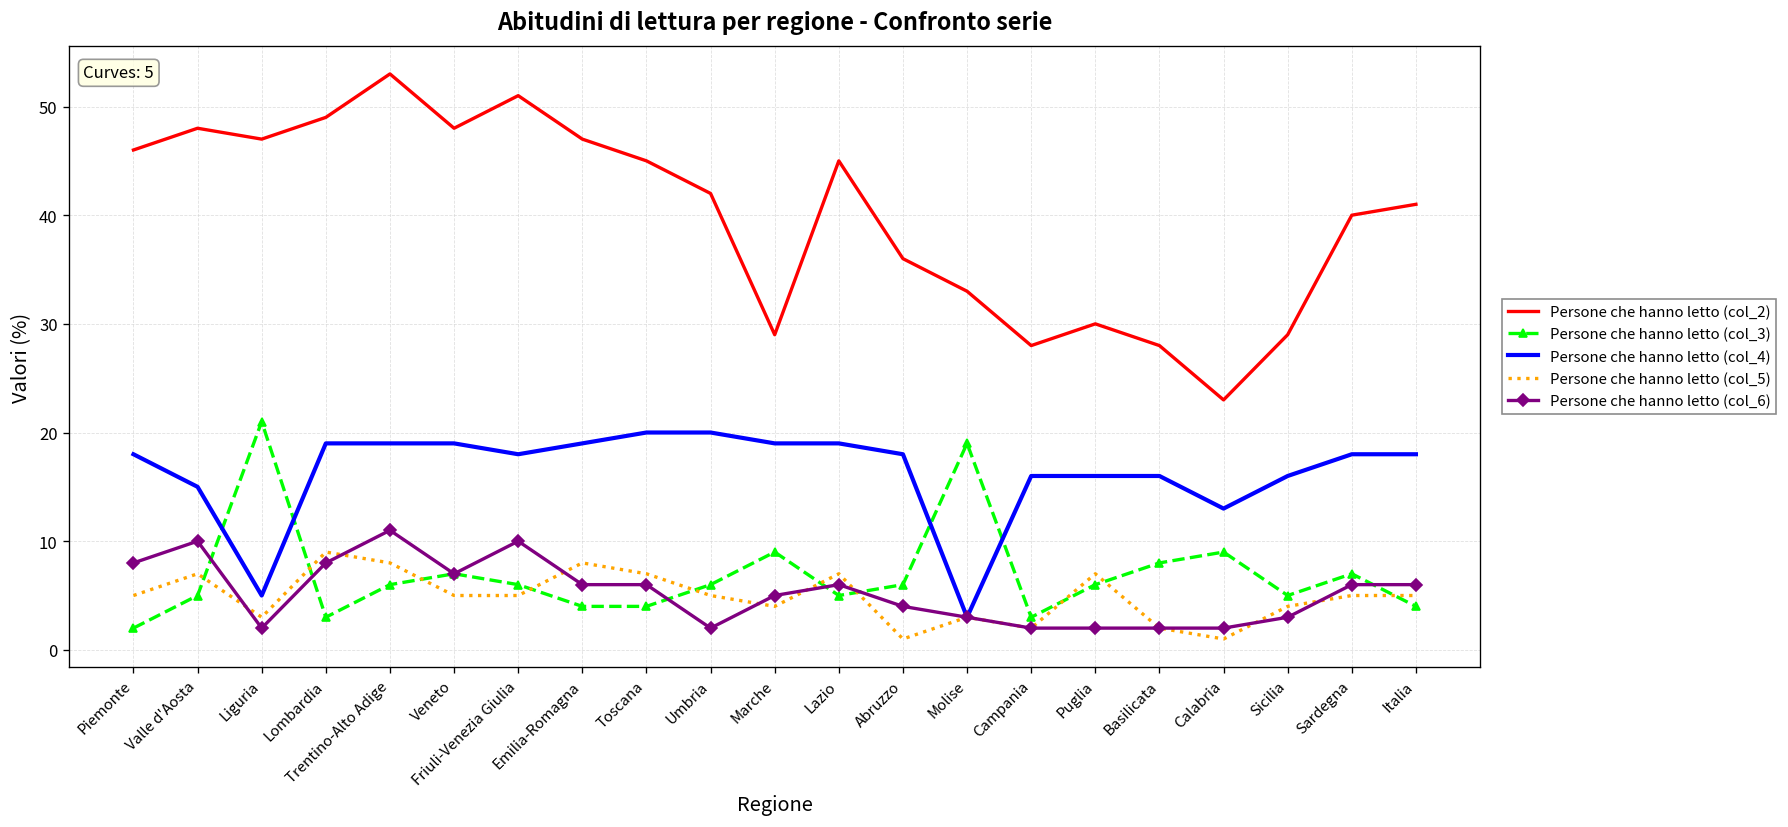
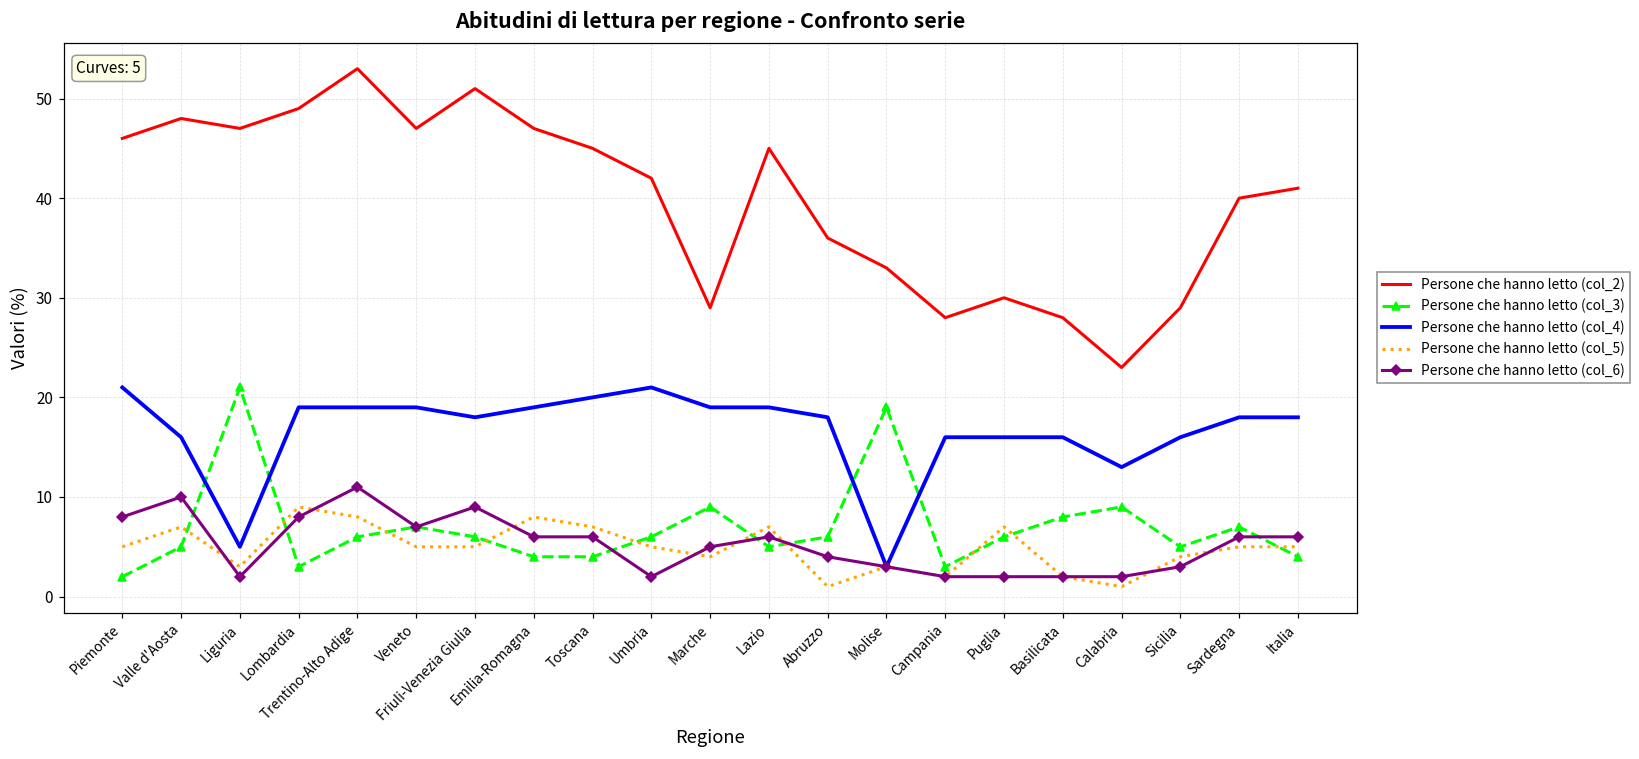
  {
    "Persone che hanno letto (col_2)": {
      "Piemonte": 46,
      "Valle d'Aosta": 48,
      "Liguria": 47,
      "Lombardia": 49,
      "Trentino-Alto Adige": 53,
-     "Veneto": 48,
+     "Veneto": 47,
      "Friuli-Venezia Giulia": 51,
      "Emilia-Romagna": 47,
      "Toscana": 45,
      "Umbria": 42,
      "Marche": 29,
      "Lazio": 45,
      "Abruzzo": 36,
      "Molise": 33,
      "Campania": 28,
      "Puglia": 30,
      "Basilicata": 28,
      "Calabria": 23,
      "Sicilia": 29,
      "Sardegna": 40,
      "Italia": 41
    },
    "Persone che hanno letto (col_3)": {
      "Piemonte": 2,
      "Valle d'Aosta": 5,
      "Liguria": 21,
      "Lombardia": 3,
      "Trentino-Alto Adige": 6,
      "Friuli-Venezia Giulia": 6,
      "Emilia-Romagna": 4,
      "Toscana": 4,
      "Umbria": 6,
      "Marche": 9,
      "Lazio": 5,
      "Abruzzo": 6,
      "Molise": 19,
      "Campania": 3,
      "Puglia": 6,
      "Basilicata": 8,
      "Calabria": 9,
      "Sicilia": 5,
      "Sardegna": 7,
      "Italia": 4
    },
    "Persone che hanno letto (col_4)": {
-     "Piemonte": 18,
-     "Valle d'Aosta": 15,
+     "Piemonte": 21,
+     "Valle d'Aosta": 16,
      "Liguria": 5,
      "Lombardia": 19,
      "Trentino-Alto Adige": 19,
      "Veneto": 19,
      "Friuli-Venezia Giulia": 18,
      "Emilia-Romagna": 19,
      "Toscana": 20,
-     "Umbria": 20,
+     "Umbria": 21,
      "Marche": 19,
      "Lazio": 19,
      "Abruzzo": 18,
      "Campania": 16,
      "Puglia": 16,
      "Basilicata": 16,
      "Calabria": 13,
      "Sicilia": 16,
      "Sardegna": 18,
      "Italia": 18
    },
    "Persone che hanno letto (col_5)": {
      "Piemonte": 5,
      "Valle d'Aosta": 7,
      "Liguria": 3,
      "Lombardia": 9,
      "Trentino-Alto Adige": 8,
      "Veneto": 5,
      "Friuli-Venezia Giulia": 5,
      "Emilia-Romagna": 8,
      "Toscana": 7,
      "Umbria": 5,
      "Marche": 4,
      "Lazio": 7,
      "Abruzzo": 1,
      "Puglia": 7,
      "Calabria": 1,
      "Sicilia": 4,
      "Sardegna": 5,
      "Italia": 5
    },
    "Persone che hanno letto (col_6)": {
      "Piemonte": 8,
      "Valle d'Aosta": 10,
      "Liguria": 2,
      "Lombardia": 8,
      "Trentino-Alto Adige": 11,
-     "Friuli-Venezia Giulia": 10,
+     "Friuli-Venezia Giulia": 9,
      "Emilia-Romagna": 6,
      "Toscana": 6,
      "Umbria": 2,
      "Marche": 5,
      "Lazio": 6,
      "Abruzzo": 4,
      "Puglia": 2,
      "Calabria": 2,
      "Sicilia": 3,
      "Sardegna": 6,
      "Italia": 6
    }
  }
